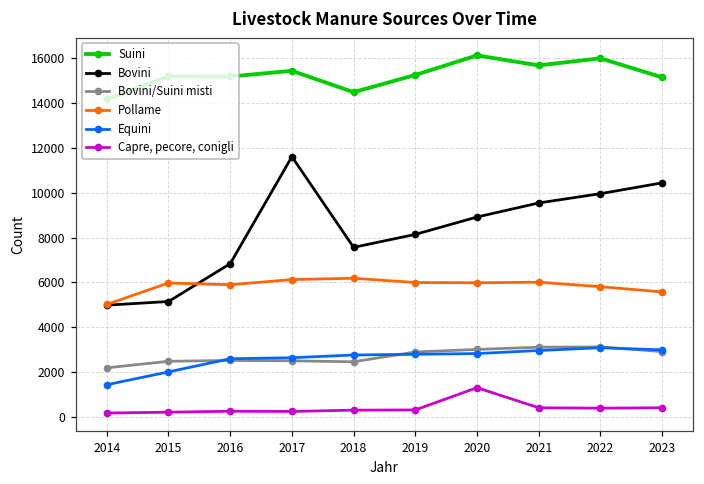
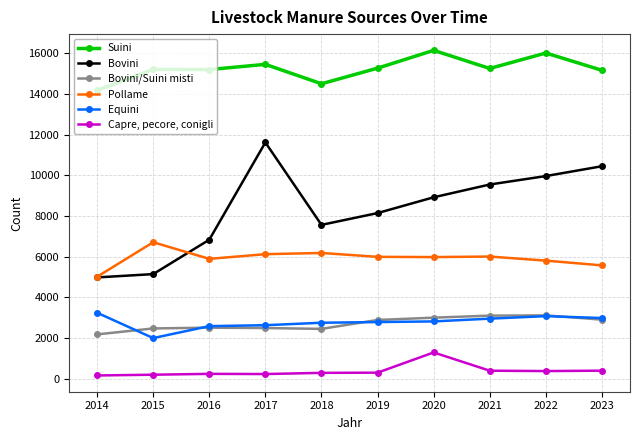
  {
    "Suini": {
      "2017": 15400,
      "2018": 14500,
      "2019": 15300,
      "2020": 16100,
-     "2021": 15700,
+     "2021": 15200,
      "2022": 16000,
      "2023": 15200
    },
    "Bovini": {
      "2015": 5100,
      "2016": 6800,
      "2017": 11600,
      "2018": 7600,
      "2019": 8100,
      "2020": 8900,
      "2021": 9500,
      "2022": 10000,
      "2023": 10400
    },
    "Bovini/Suini misti": {
      "2014": 2200,
      "2015": 2500,
      "2017": 2500,
      "2018": 2500,
      "2020": 3000,
      "2021": 3100
    },
    "Pollame": {
-     "2015": 6000,
+     "2015": 6700,
      "2016": 5900,
      "2017": 6100,
      "2018": 6200,
      "2019": 6000,
      "2020": 6000,
      "2021": 6000,
      "2022": 5800,
      "2023": 5600
    },
    "Equini": {
-     "2014": 1400,
+     "2014": 3200,
      "2015": 2000,
      "2017": 2600,
      "2018": 2800,
      "2020": 2800,
      "2021": 3000
    },
    "Capre, pecore, conigli": {
      "2014": 200,
      "2015": 200,
      "2016": 200,
      "2017": 200,
      "2018": 300,
      "2019": 300,
      "2020": 1300,
      "2021": 400,
      "2022": 400,
      "2023": 400
    }
  }
